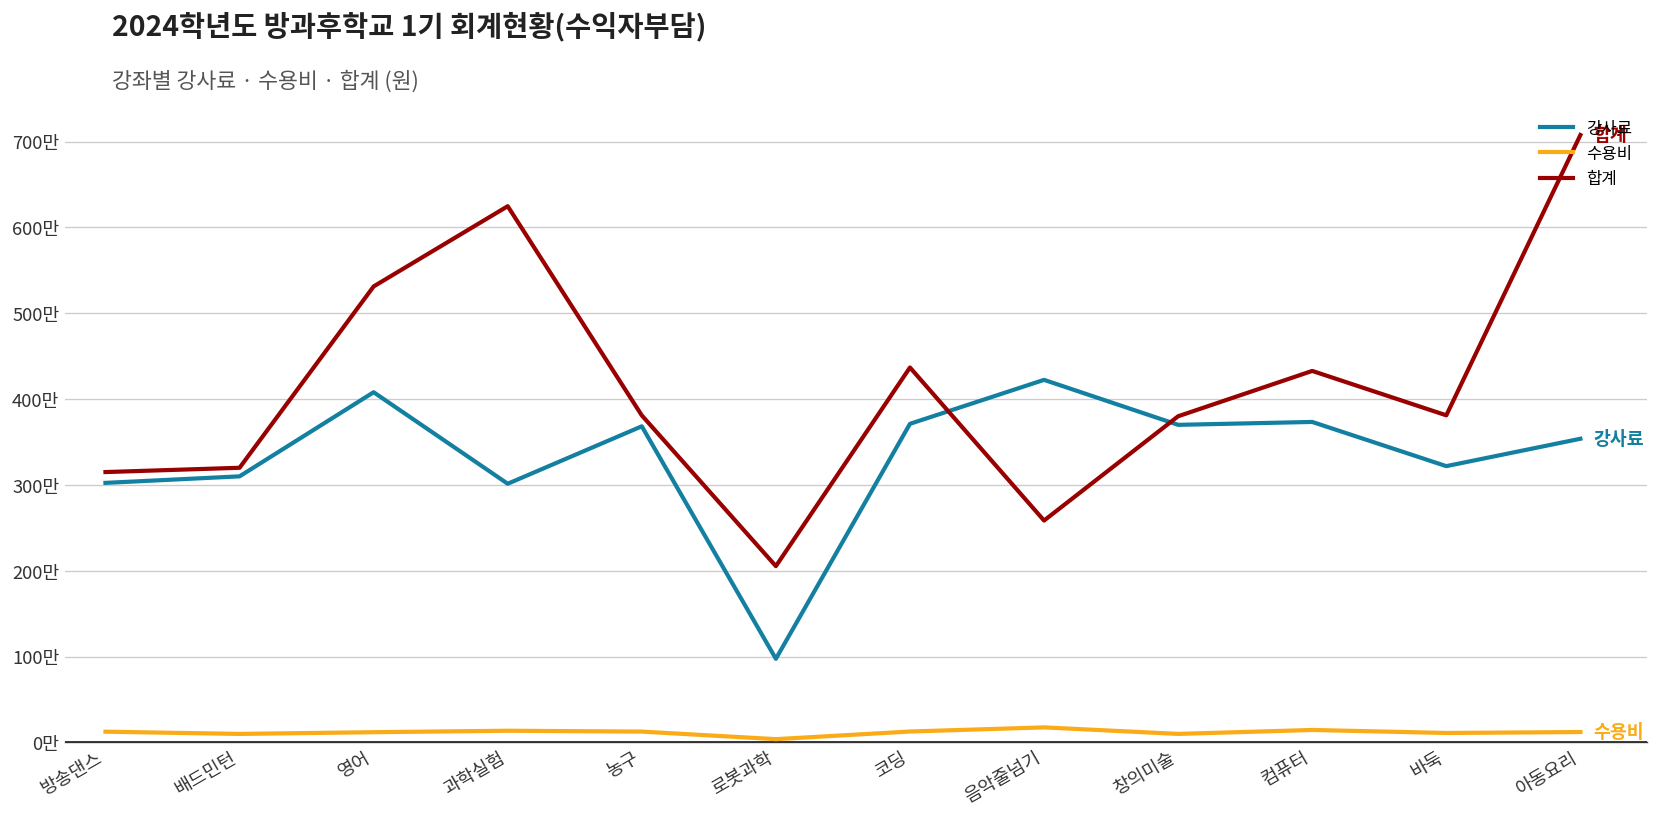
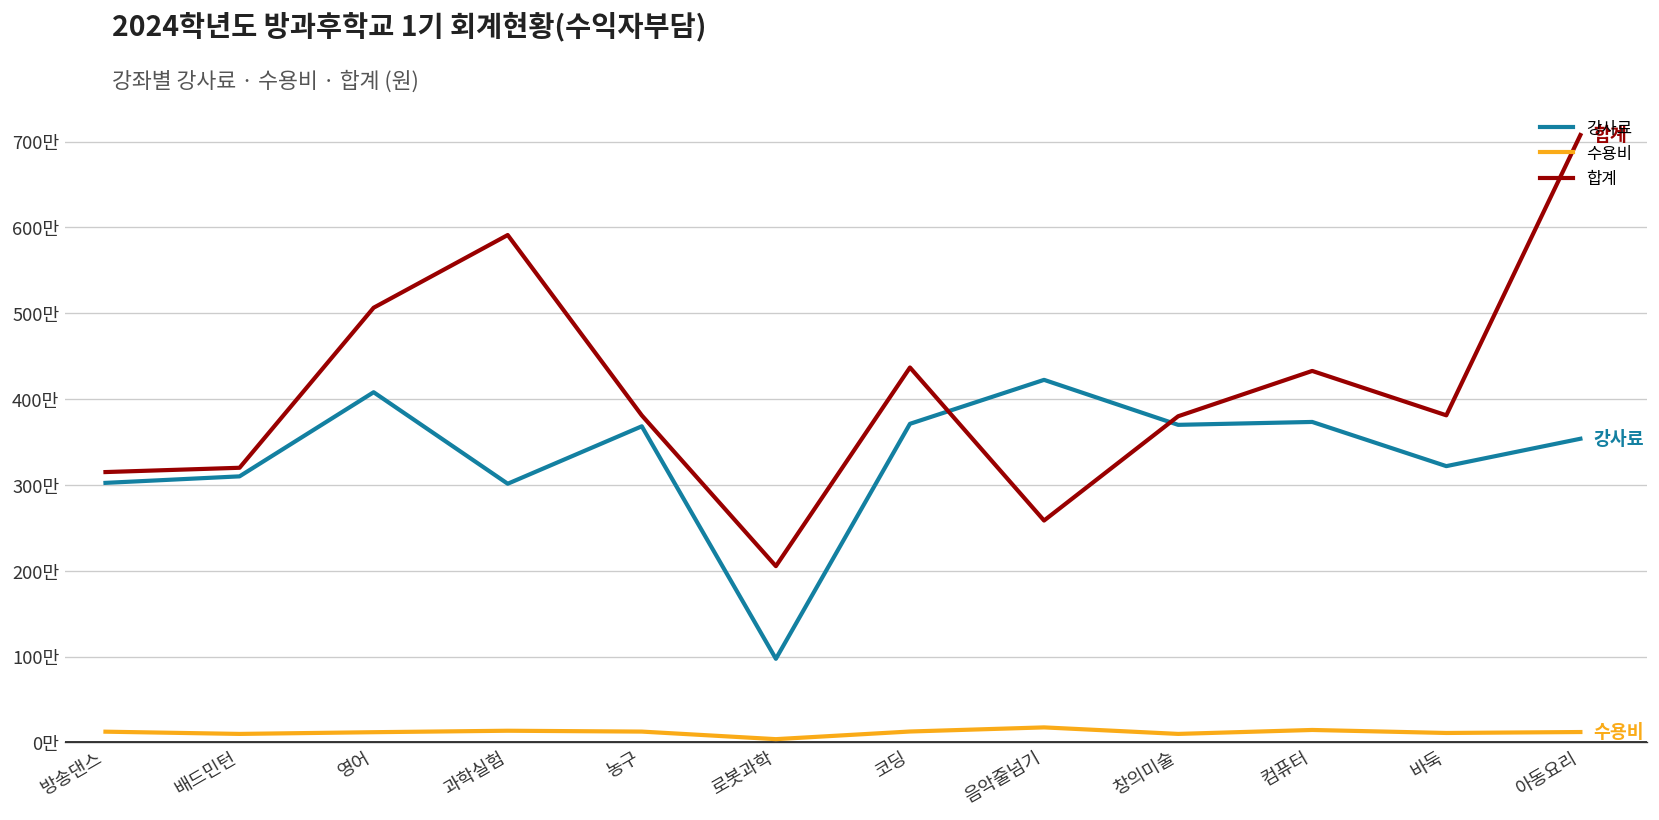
  {
    "강사료": {
      "방송댄스": "300만",
      "배드민턴": "310만",
      "영어": "410만",
      "과학실험": "300만",
      "농구": "370만",
      "로봇과학": "100만",
      "코딩": "370만",
      "음악줄넘기": "420만",
      "창의미술": "370만",
      "컴퓨터": "370만",
      "바둑": "320만",
      "아동요리": "350만"
    },
    "수용비": {
      "방송댄스": "10만",
      "배드민턴": "10만",
      "영어": "10만",
      "과학실험": "10만",
      "농구": "10만",
      "로봇과학": "0만",
      "코딩": "10만",
      "음악줄넘기": "20만",
      "창의미술": "10만",
      "컴퓨터": "10만",
      "바둑": "10만",
      "아동요리": "10만"
    },
    "합계": {
      "방송댄스": "320만",
      "배드민턴": "320만",
-     "영어": "530만",
-     "과학실험": "620만",
+     "영어": "510만",
+     "과학실험": "590만",
      "농구": "380만",
      "로봇과학": "210만",
      "코딩": "440만",
      "음악줄넘기": "260만",
      "창의미술": "380만",
      "컴퓨터": "430만",
      "바둑": "380만",
      "아동요리": "710만"
    }
  }
